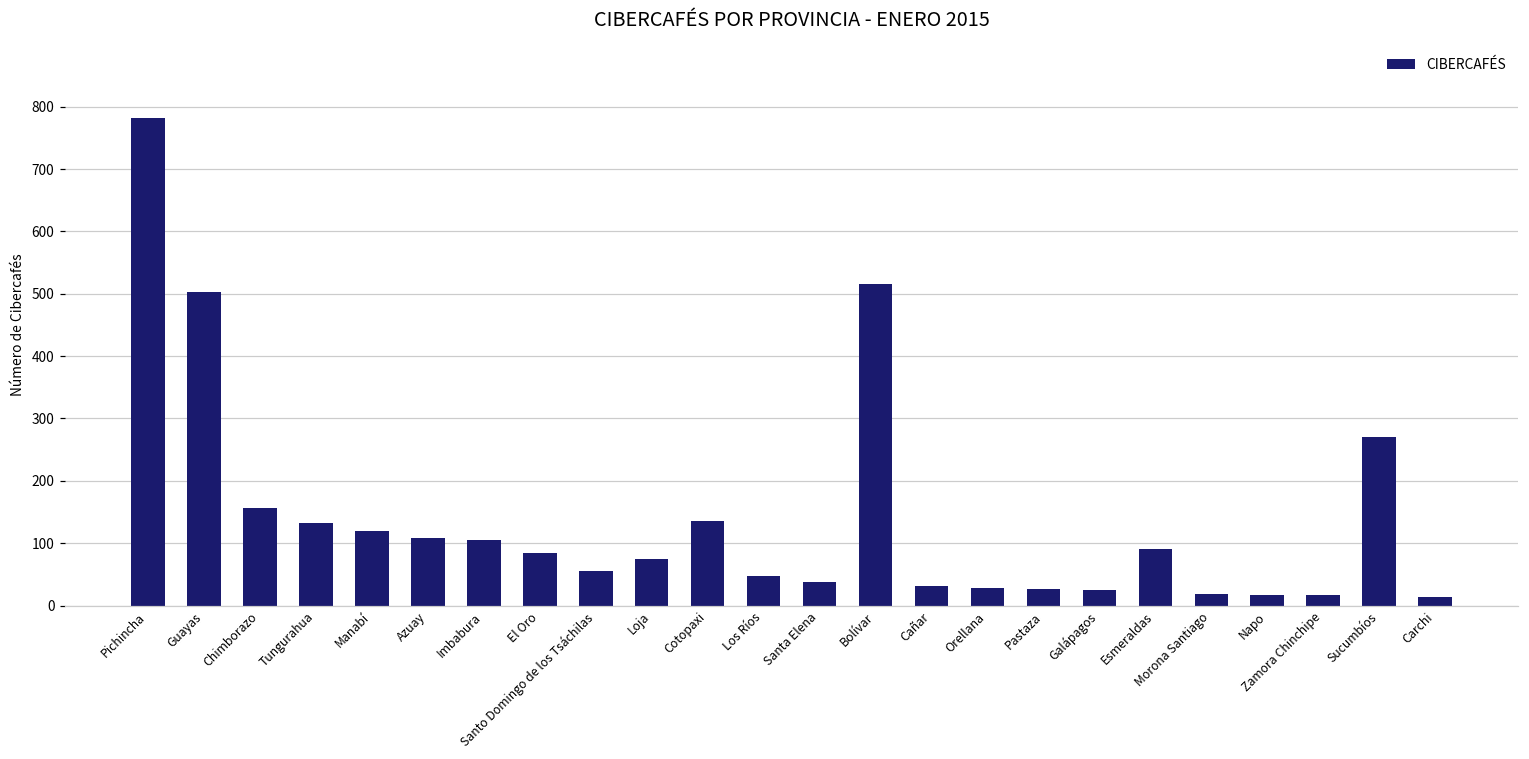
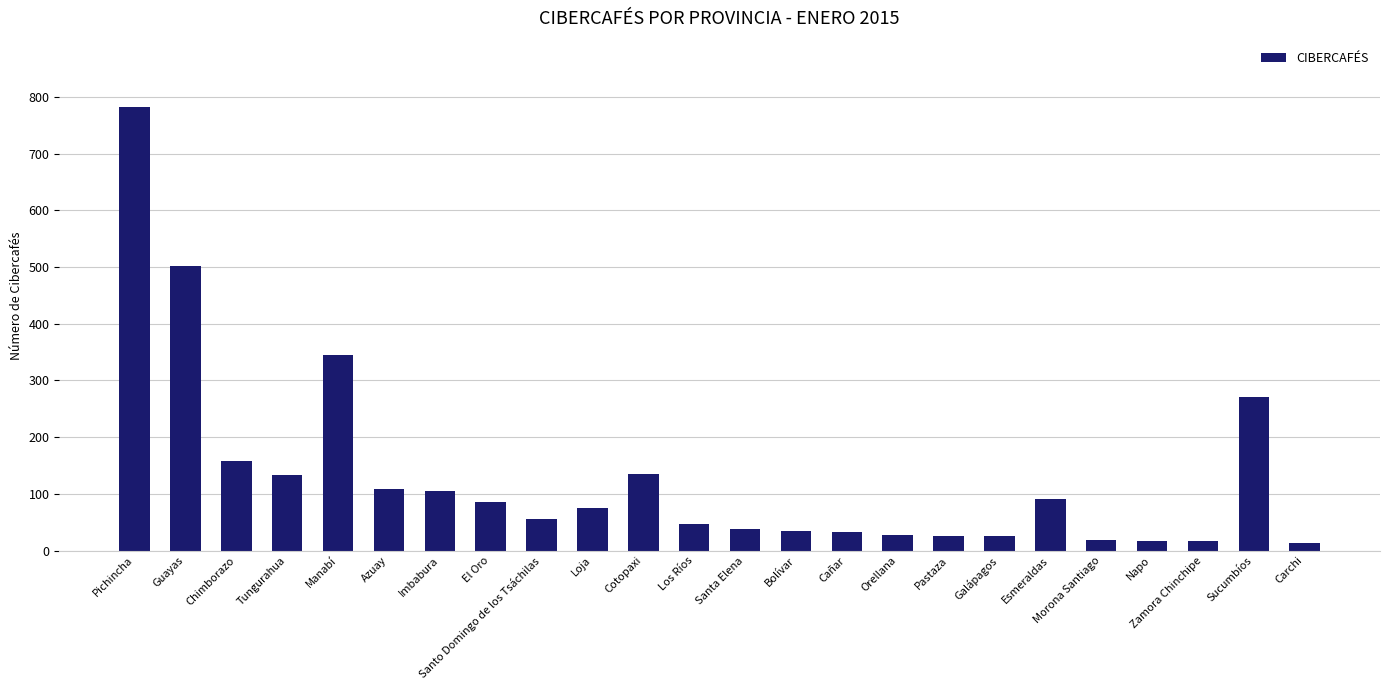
  {
    "Pichincha": 780,
    "Guayas": 500,
    "Chimborazo": 160,
    "Tungurahua": 130,
-   "Manabí": 120,
+   "Manabí": 340,
    "Azuay": 110,
    "Imbabura": 110,
    "El Oro": 90,
    "Santo Domingo de los Tsáchilas": 60,
    "Loja": 80,
    "Cotopaxi": 140,
    "Los Ríos": 50,
    "Santa Elena": 40,
-   "Bolívar": 520,
+   "Bolívar": 30,
    "Cañar": 30,
    "Orellana": 30,
    "Pastaza": 30,
    "Galápagos": 30,
    "Esmeraldas": 90,
    "Morona Santiago": 20,
    "Napo": 20,
    "Zamora Chinchipe": 20,
    "Sucumbíos": 270,
    "Carchi": 10
  }
